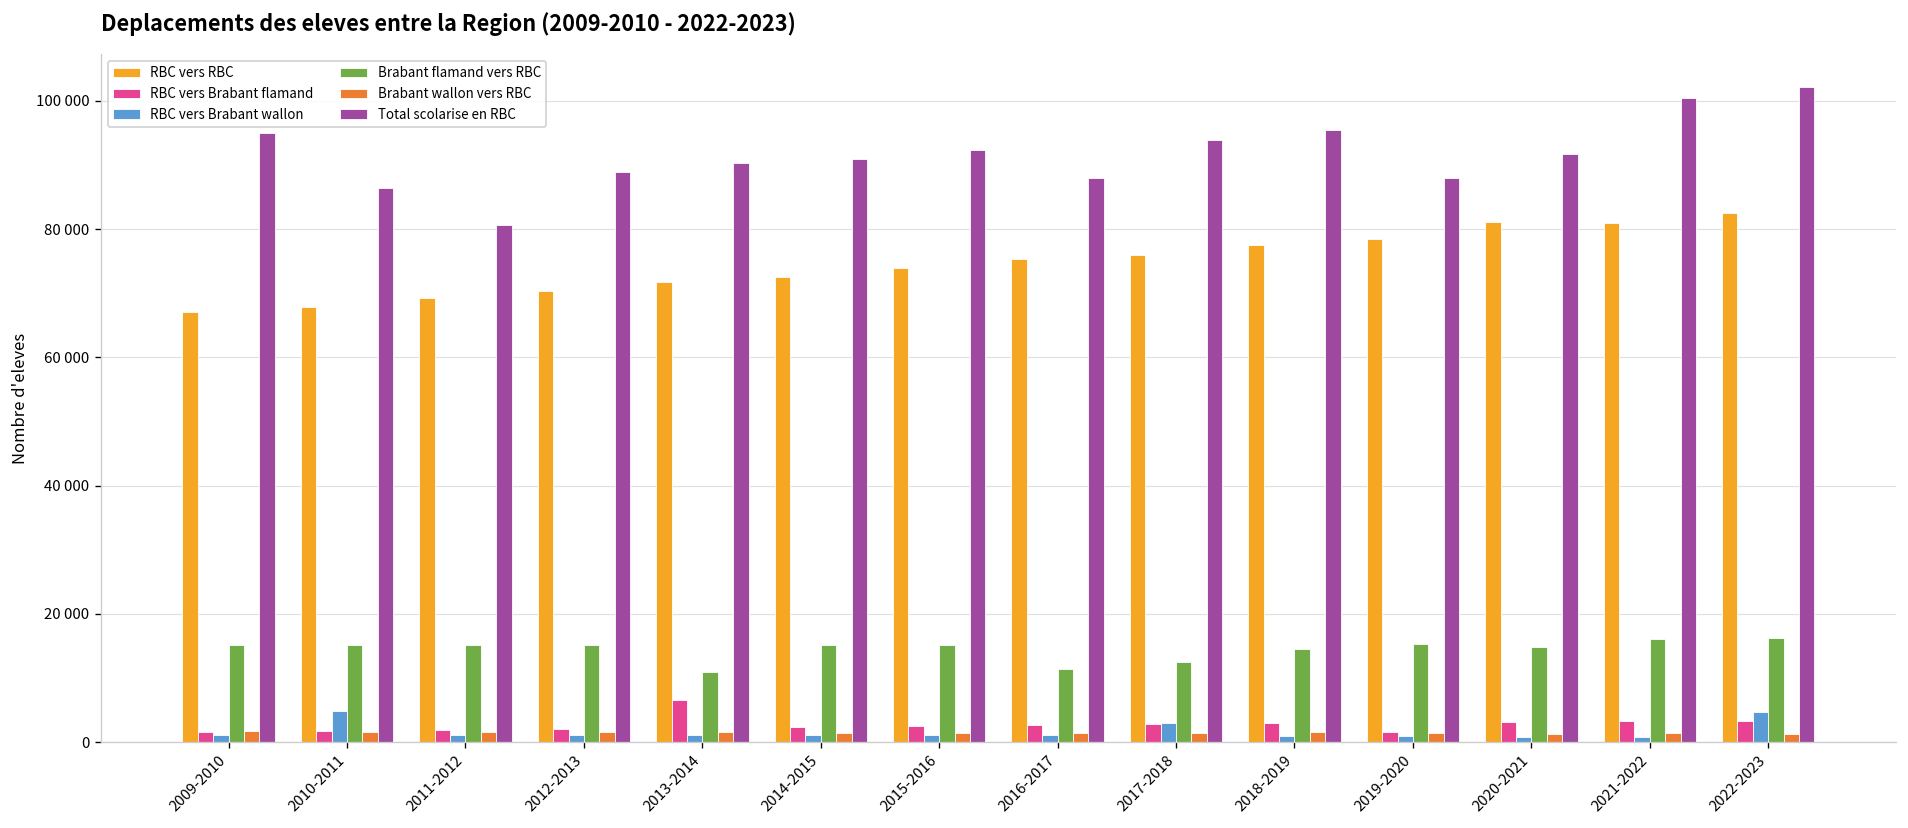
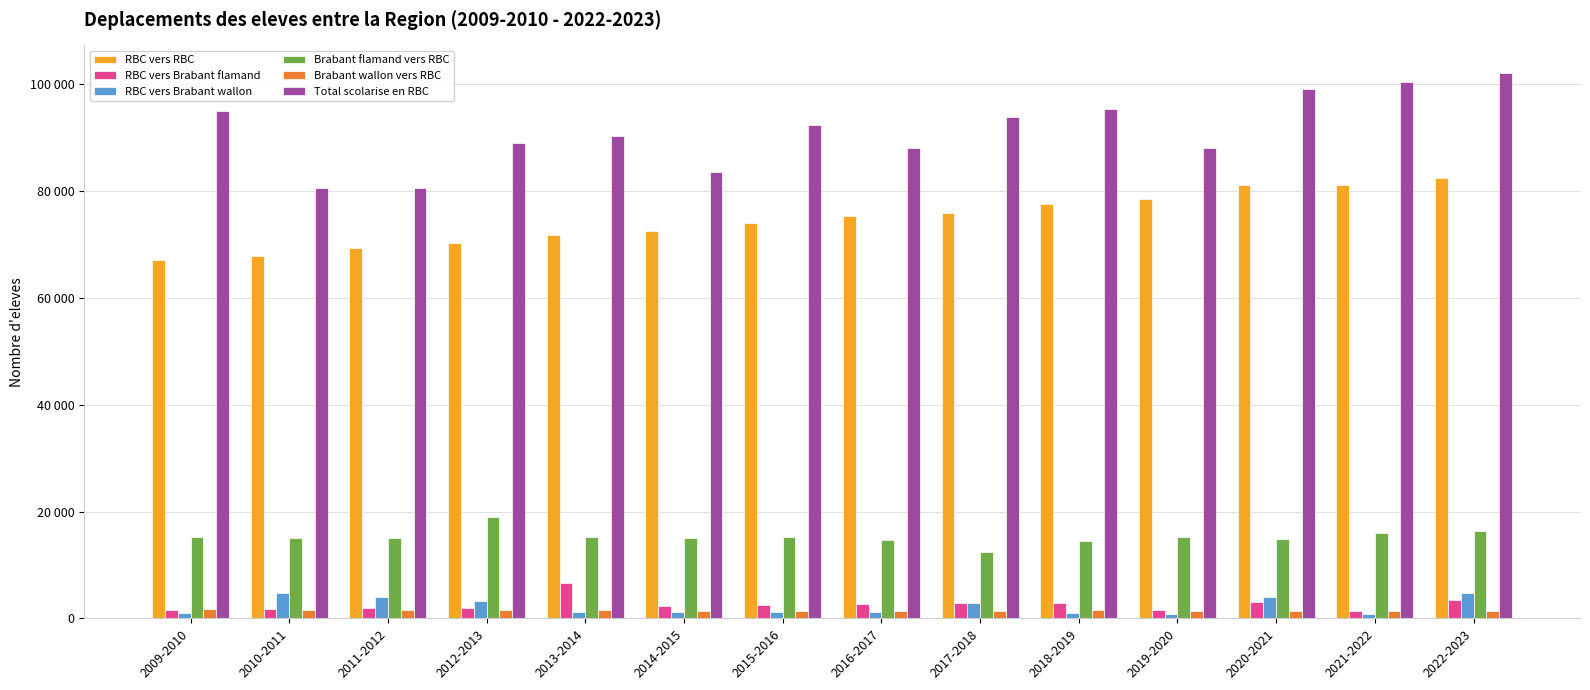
  {
    "RBC vers Brabant flamand": {
      "2009-2010": 2000,
      "2010-2011": 2000,
      "2011-2012": 2000,
      "2012-2013": 2000,
      "2013-2014": 7000,
      "2014-2015": 2000,
      "2015-2016": 2000,
      "2016-2017": 3000,
      "2017-2018": 3000,
      "2018-2019": 3000,
      "2019-2020": 1000,
      "2020-2021": 3000,
-     "2021-2022": 3000,
+     "2021-2022": 1000,
      "2022-2023": 3000
    },
    "RBC vers Brabant wallon": {
      "2009-2010": 1000,
      "2010-2011": 5000,
-     "2011-2012": 1000,
-     "2012-2013": 1000,
+     "2011-2012": 4000,
+     "2012-2013": 3000,
      "2013-2014": 1000,
      "2014-2015": 1000,
      "2015-2016": 1000,
      "2016-2017": 1000,
      "2017-2018": 3000,
      "2018-2019": 1000,
      "2019-2020": 1000,
-     "2020-2021": 1000,
+     "2020-2021": 4000,
      "2021-2022": 1000,
      "2022-2023": 5000
    },
    "Brabant flamand vers RBC": {
      "2009-2010": 15000,
      "2010-2011": 15000,
      "2011-2012": 15000,
-     "2012-2013": 15000,
-     "2013-2014": 11000,
+     "2012-2013": 19000,
+     "2013-2014": 15000,
      "2014-2015": 15000,
      "2015-2016": 15000,
-     "2016-2017": 11000,
+     "2016-2017": 15000,
      "2017-2018": 12000,
      "2018-2019": 14000,
      "2019-2020": 15000,
      "2020-2021": 15000,
      "2021-2022": 16000,
      "2022-2023": 16000
    },
    "Total scolarise en RBC": {
      "2009-2010": 95000,
-     "2010-2011": 86000,
+     "2010-2011": 81000,
      "2011-2012": 81000,
      "2012-2013": 89000,
      "2013-2014": 90000,
-     "2014-2015": 91000,
+     "2014-2015": 84000,
      "2015-2016": 92000,
      "2016-2017": 88000,
      "2017-2018": 94000,
      "2018-2019": 95000,
      "2019-2020": 88000,
-     "2020-2021": 92000,
+     "2020-2021": 99000,
      "2021-2022": 100000,
      "2022-2023": 102000
    }
  }
